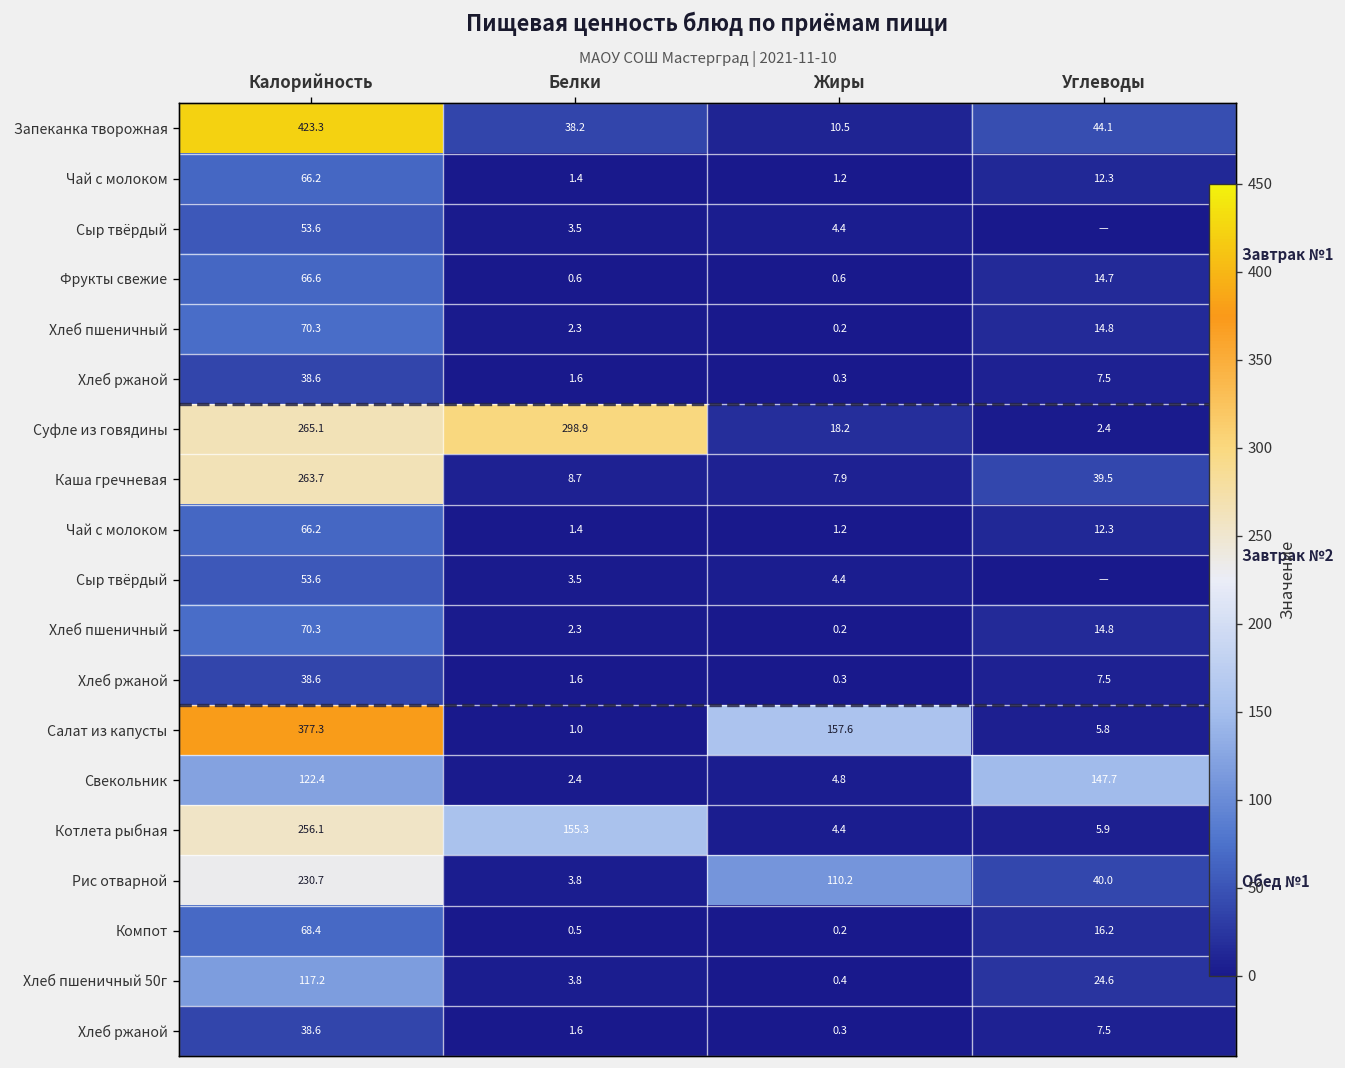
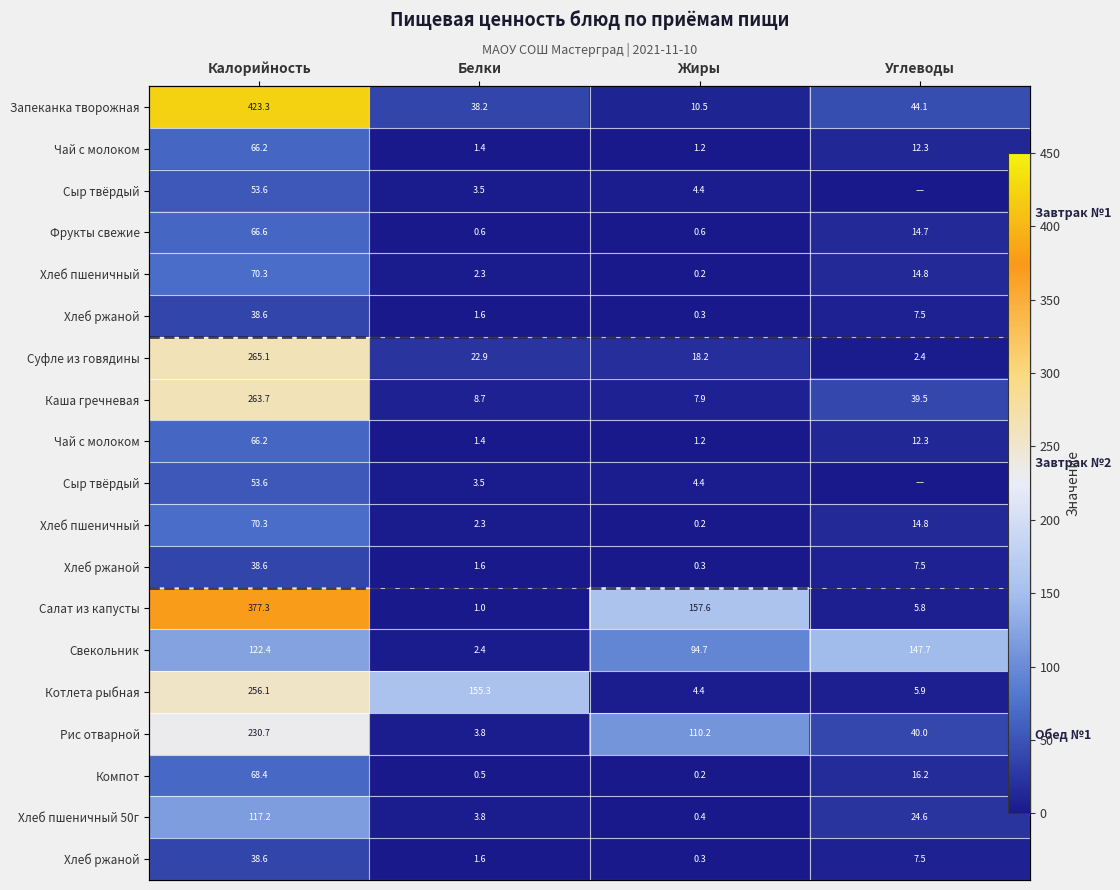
  {
    "Запеканка творожная": {
      "Калорийность": 423.3,
      "Белки": 38.2,
      "Жиры": 10.5,
      "Углеводы": 44.1
    },
    "Фрукты свежие": {
      "Калорийность": 66.6,
      "Белки": 0.6,
      "Жиры": 0.6,
      "Углеводы": 14.7
    },
    "Суфле из говядины": {
      "Калорийность": 265.1,
-     "Белки": 298.9,
+     "Белки": 22.9,
      "Жиры": 18.2,
      "Углеводы": 2.4
    },
    "Каша гречневая": {
      "Калорийность": 263.7,
      "Белки": 8.7,
      "Жиры": 7.9,
      "Углеводы": 39.5
    },
    "Салат из капусты": {
      "Калорийность": 377.3,
      "Белки": 1.0,
      "Жиры": 157.6,
      "Углеводы": 5.8
    },
    "Свекольник": {
      "Калорийность": 122.4,
      "Белки": 2.4,
-     "Жиры": 4.8,
+     "Жиры": 94.7,
      "Углеводы": 147.7
    },
    "Котлета рыбная": {
      "Калорийность": 256.1,
      "Белки": 155.3,
      "Жиры": 4.4,
      "Углеводы": 5.9
    },
    "Рис отварной": {
      "Калорийность": 230.7,
      "Белки": 3.8,
      "Жиры": 110.2,
      "Углеводы": 40.0
    },
    "Компот": {
      "Калорийность": 68.4,
      "Белки": 0.5,
      "Жиры": 0.2,
      "Углеводы": 16.2
    },
    "Хлеб пшеничный 50г": {
      "Калорийность": 117.2,
      "Белки": 3.8,
      "Жиры": 0.4,
      "Углеводы": 24.6
    }
  }
